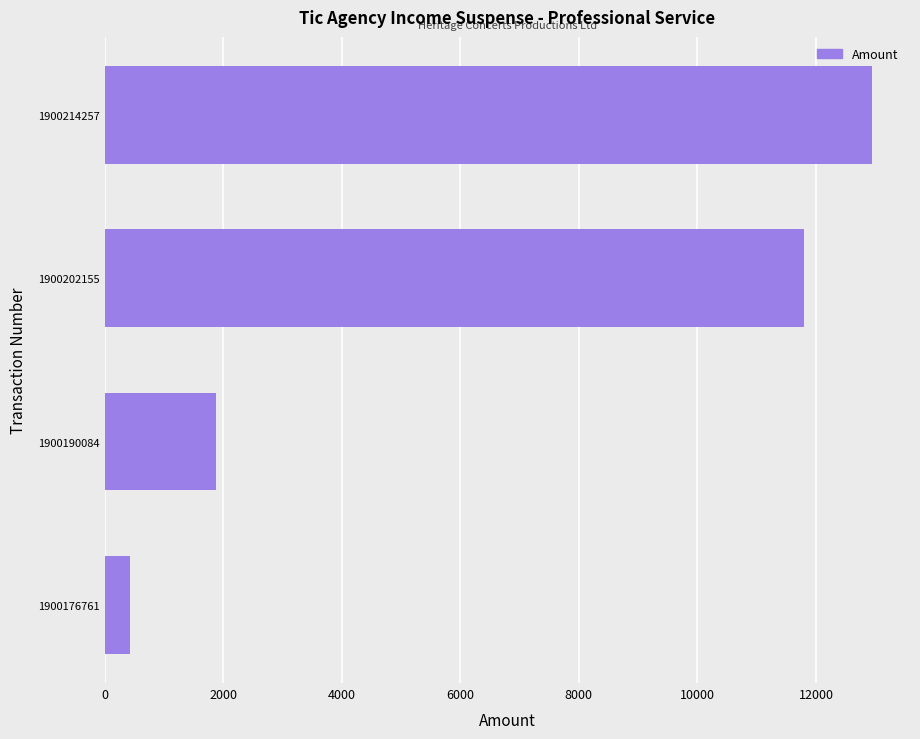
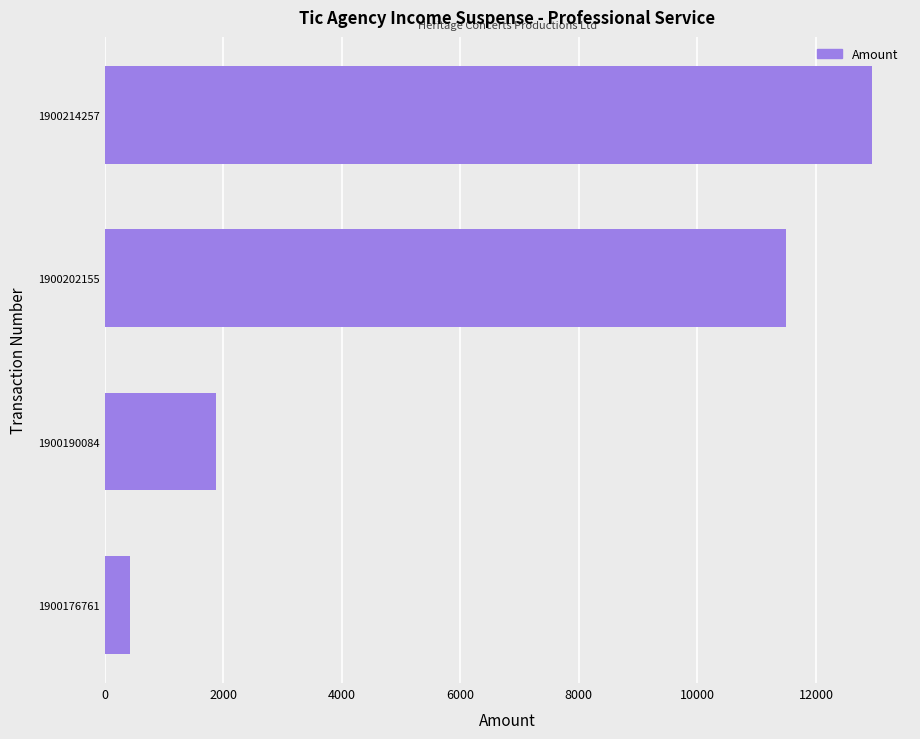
  {
    "1900214257": 12900,
-   "1900202155": 11800,
+   "1900202155": 11500,
    "1900190084": 1900,
    "1900176761": 400
  }
